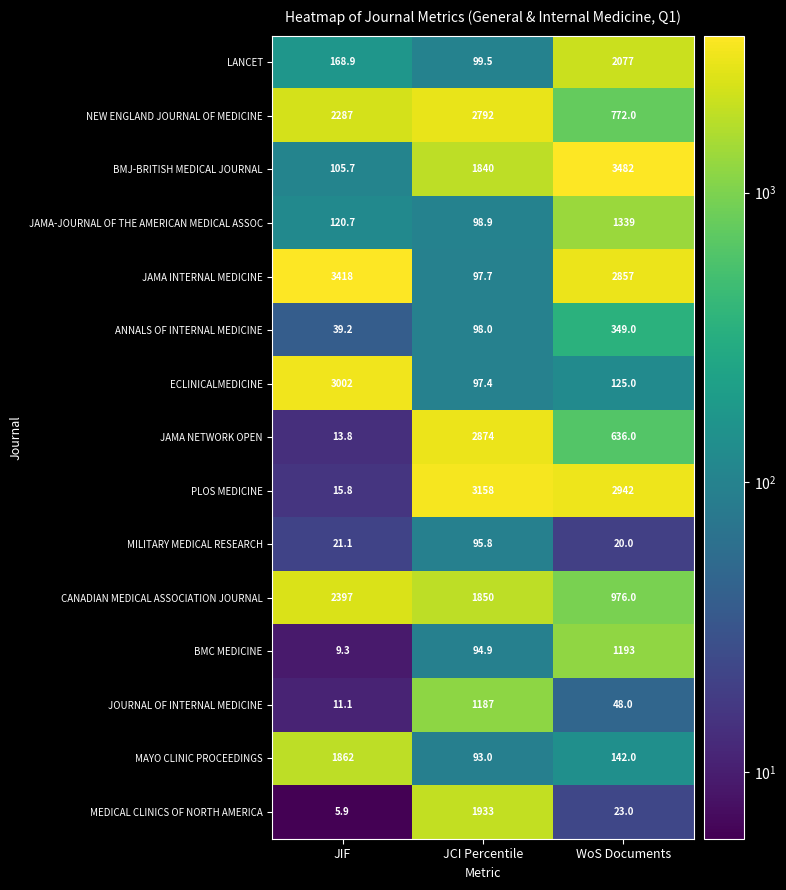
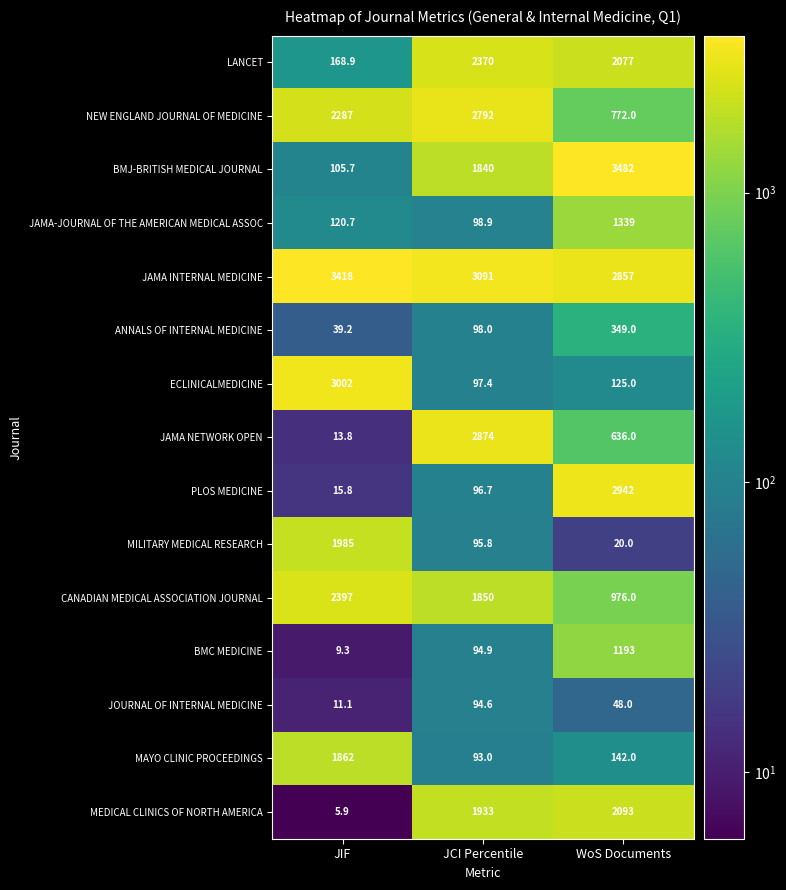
  {
    "LANCET": {
      "JIF": 168.9,
-     "JCI Percentile": 99.5,
+     "JCI Percentile": 2370,
      "WoS Documents": 2077
    },
    "NEW ENGLAND JOURNAL OF MEDICINE": {
      "JIF": 2287,
      "JCI Percentile": 2792,
      "WoS Documents": 772.0
    },
    "BMJ-BRITISH MEDICAL JOURNAL": {
      "JIF": 105.7,
      "JCI Percentile": 1840,
      "WoS Documents": 3482
    },
    "JAMA-JOURNAL OF THE AMERICAN MEDICAL ASSOC": {
      "JIF": 120.7,
      "JCI Percentile": 98.9,
      "WoS Documents": 1339
    },
    "JAMA INTERNAL MEDICINE": {
      "JIF": 3418,
-     "JCI Percentile": 97.7,
+     "JCI Percentile": 3091,
      "WoS Documents": 2857
    },
    "ANNALS OF INTERNAL MEDICINE": {
      "JIF": 39.2,
      "JCI Percentile": 98.0,
      "WoS Documents": 349.0
    },
    "ECLINICALMEDICINE": {
      "JIF": 3002,
      "JCI Percentile": 97.4,
      "WoS Documents": 125.0
    },
    "JAMA NETWORK OPEN": {
      "JIF": 13.8,
      "JCI Percentile": 2874,
      "WoS Documents": 636.0
    },
    "PLOS MEDICINE": {
      "JIF": 15.8,
-     "JCI Percentile": 3158,
+     "JCI Percentile": 96.7,
      "WoS Documents": 2942
    },
    "MILITARY MEDICAL RESEARCH": {
-     "JIF": 21.1,
+     "JIF": 1985,
      "JCI Percentile": 95.8,
      "WoS Documents": 20.0
    },
    "CANADIAN MEDICAL ASSOCIATION JOURNAL": {
      "JIF": 2397,
      "JCI Percentile": 1850,
      "WoS Documents": 976.0
    },
    "BMC MEDICINE": {
      "JIF": 9.3,
      "JCI Percentile": 94.9,
      "WoS Documents": 1193
    },
    "JOURNAL OF INTERNAL MEDICINE": {
      "JIF": 11.1,
-     "JCI Percentile": 1187,
+     "JCI Percentile": 94.6,
      "WoS Documents": 48.0
    },
    "MAYO CLINIC PROCEEDINGS": {
      "JIF": 1862,
      "JCI Percentile": 93.0,
      "WoS Documents": 142.0
    },
    "MEDICAL CLINICS OF NORTH AMERICA": {
      "JIF": 5.9,
      "JCI Percentile": 1933,
-     "WoS Documents": 23.0
+     "WoS Documents": 2093
    }
  }
